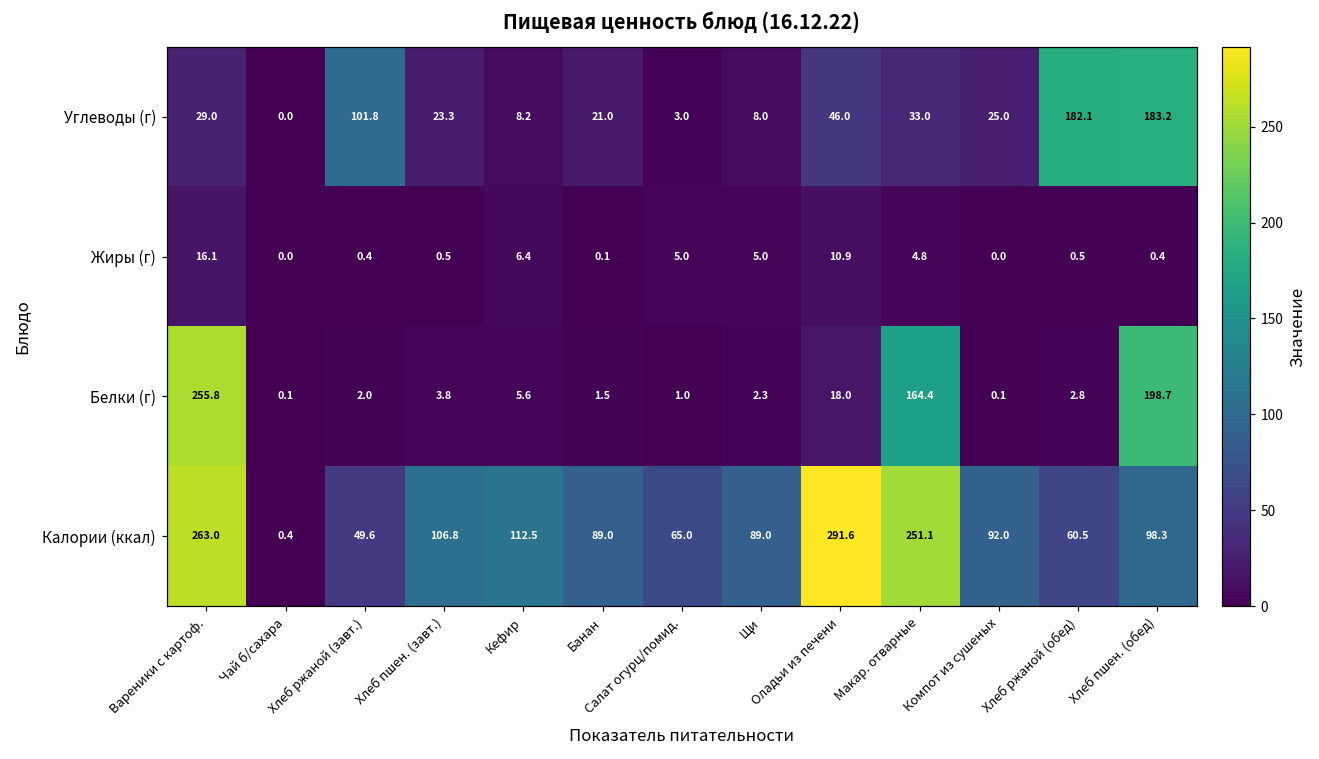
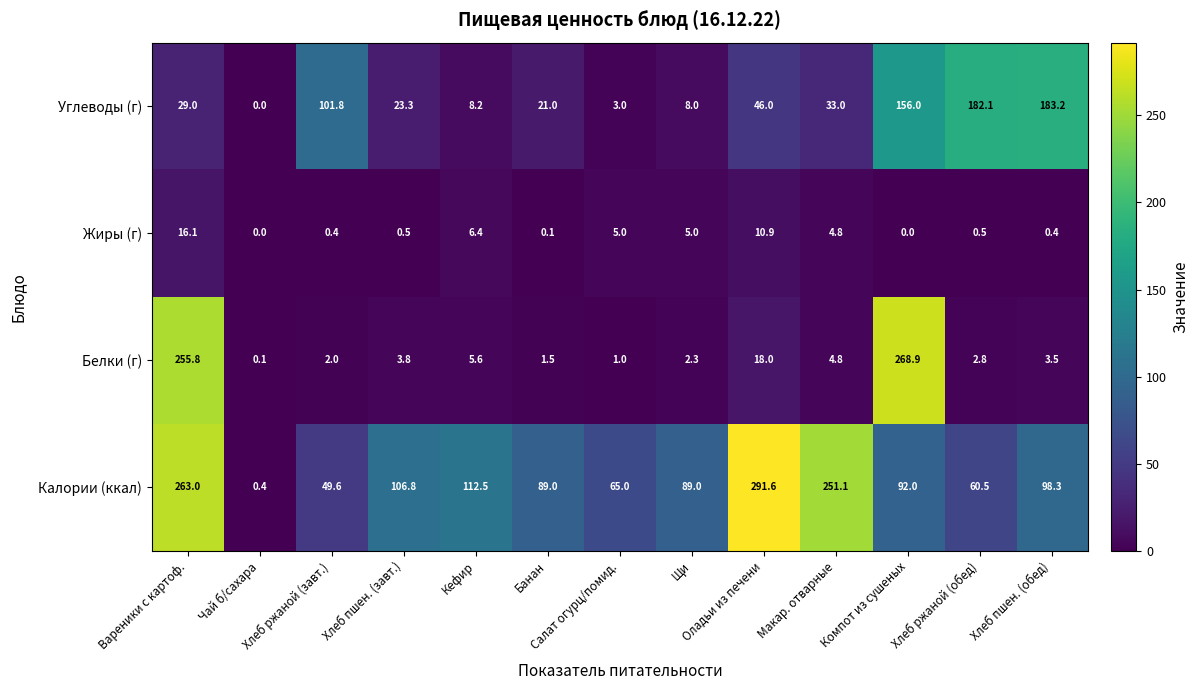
  {
    "Углеводы (г)": {
      "Вареники с картоф.": 29.0,
      "Чай б/сахара": 0.0,
      "Хлеб ржаной (завт.)": 101.8,
      "Хлеб пшен. (завт.)": 23.3,
      "Кефир": 8.2,
      "Банан": 21.0,
      "Салат огурц/помид.": 3.0,
      "Щи": 8.0,
      "Оладьи из печени": 46.0,
      "Макар. отварные": 33.0,
-     "Компот из сушеных": 25.0,
+     "Компот из сушеных": 156.0,
      "Хлеб ржаной (обед)": 182.1,
      "Хлеб пшен. (обед)": 183.2
    },
    "Жиры (г)": {
      "Вареники с картоф.": 16.1,
      "Чай б/сахара": 0.0,
      "Хлеб ржаной (завт.)": 0.4,
      "Хлеб пшен. (завт.)": 0.5,
      "Кефир": 6.4,
      "Банан": 0.1,
      "Салат огурц/помид.": 5.0,
      "Щи": 5.0,
      "Оладьи из печени": 10.9,
      "Макар. отварные": 4.8,
      "Компот из сушеных": 0.0,
      "Хлеб ржаной (обед)": 0.5,
      "Хлеб пшен. (обед)": 0.4
    },
    "Белки (г)": {
      "Вареники с картоф.": 255.8,
      "Чай б/сахара": 0.1,
      "Хлеб ржаной (завт.)": 2.0,
      "Хлеб пшен. (завт.)": 3.8,
      "Кефир": 5.6,
      "Банан": 1.5,
      "Салат огурц/помид.": 1.0,
      "Щи": 2.3,
      "Оладьи из печени": 18.0,
-     "Макар. отварные": 164.4,
-     "Компот из сушеных": 0.1,
+     "Макар. отварные": 4.8,
+     "Компот из сушеных": 268.9,
      "Хлеб ржаной (обед)": 2.8,
-     "Хлеб пшен. (обед)": 198.7
+     "Хлеб пшен. (обед)": 3.5
    },
    "Калории (ккал)": {
      "Вареники с картоф.": 263.0,
      "Чай б/сахара": 0.4,
      "Хлеб ржаной (завт.)": 49.6,
      "Хлеб пшен. (завт.)": 106.8,
      "Кефир": 112.5,
      "Банан": 89.0,
      "Салат огурц/помид.": 65.0,
      "Щи": 89.0,
      "Оладьи из печени": 291.6,
      "Макар. отварные": 251.1,
      "Компот из сушеных": 92.0,
      "Хлеб ржаной (обед)": 60.5,
      "Хлеб пшен. (обед)": 98.3
    }
  }
